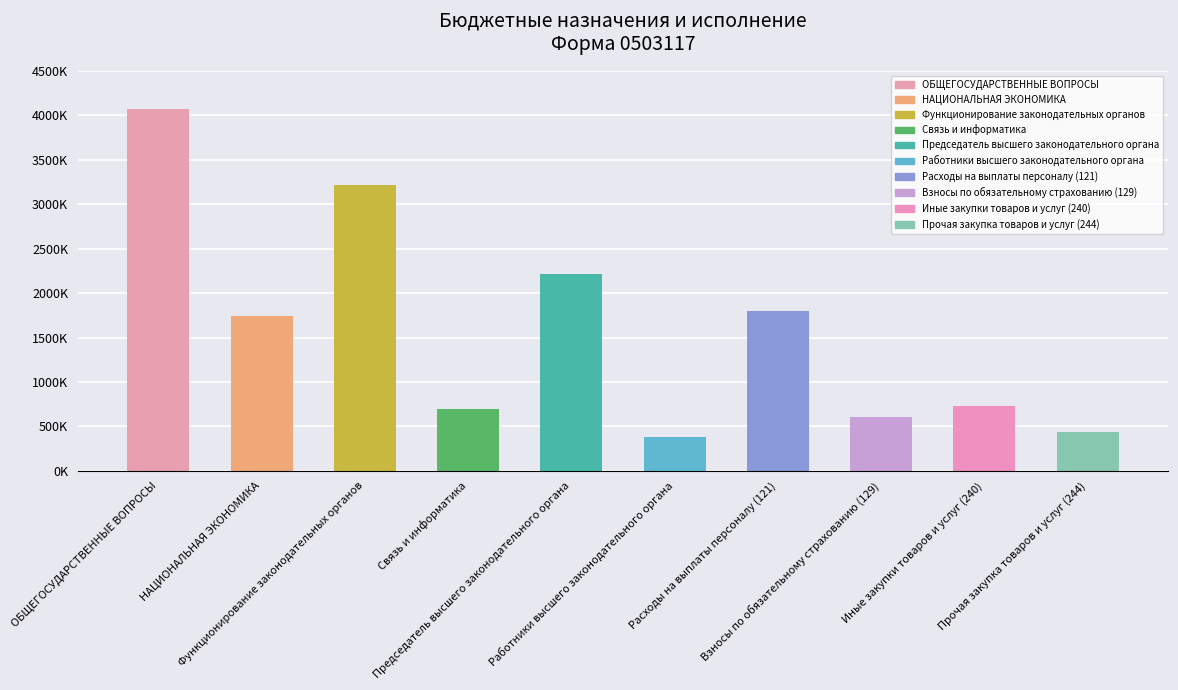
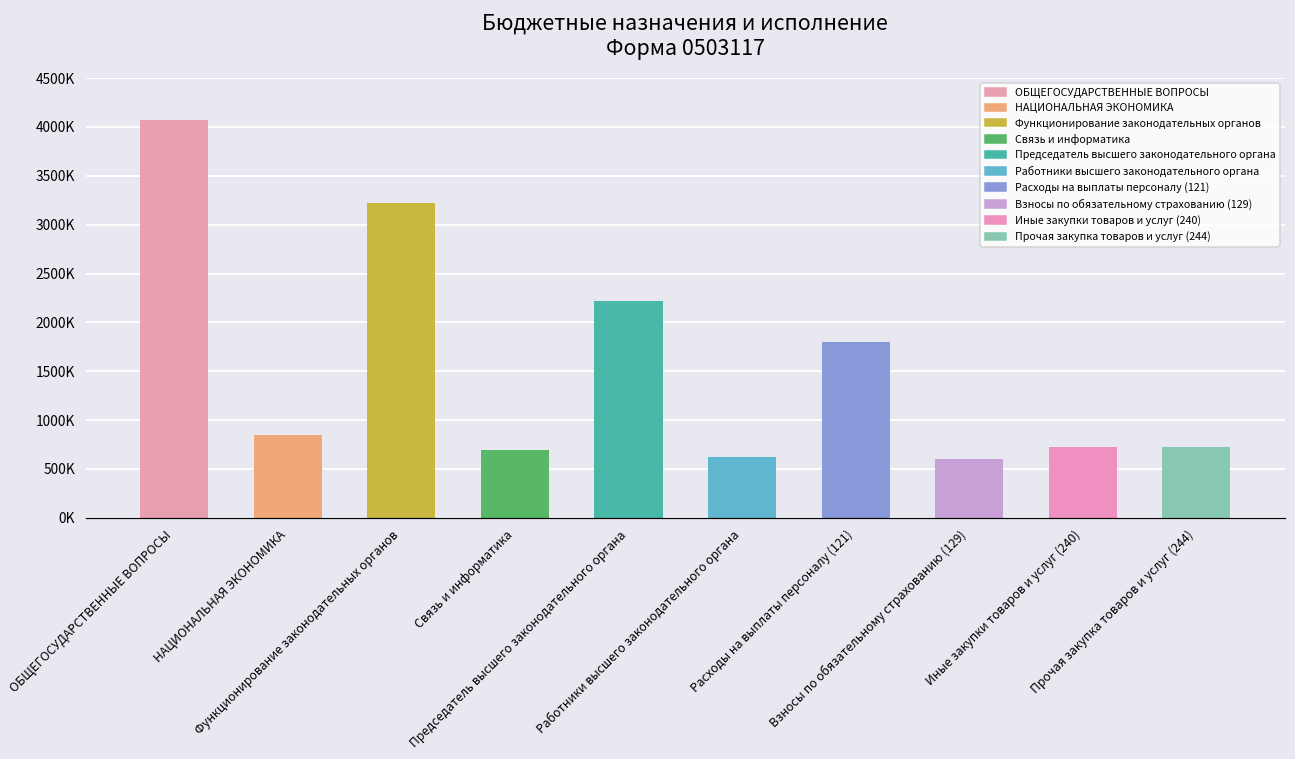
  {
    "ОБЩЕГОСУДАРСТВЕННЫЕ ВОПРОСЫ": 4100000,
-   "НАЦИОНАЛЬНАЯ ЭКОНОМИКА": 1700000,
+   "НАЦИОНАЛЬНАЯ ЭКОНОМИКА": 800000,
    "Функционирование законодательных органов": 3200000,
    "Связь и информатика": 700000,
    "Председатель высшего законодательного органа": 2200000,
-   "Работники высшего законодательного органа": 400000,
+   "Работники высшего законодательного органа": 600000,
    "Расходы на выплаты персоналу (121)": 1800000,
    "Взносы по обязательному страхованию (129)": 600000,
    "Иные закупки товаров и услуг (240)": 700000,
-   "Прочая закупка товаров и услуг (244)": 400000
+   "Прочая закупка товаров и услуг (244)": 700000
  }
